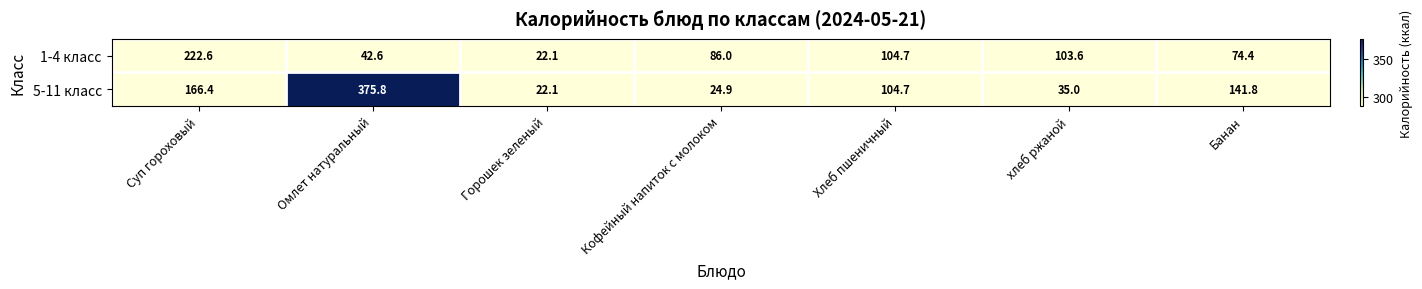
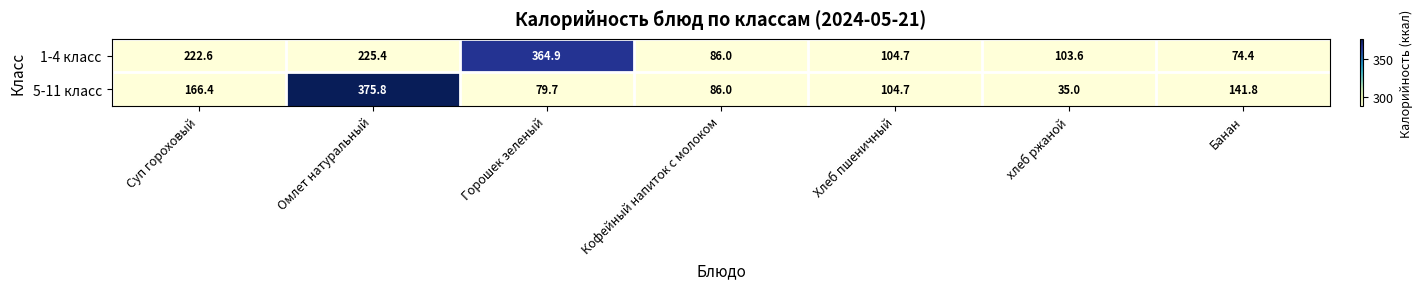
  {
    "1-4 класс": {
      "Суп гороховый": 222.6,
-     "Омлет натуральный": 42.6,
-     "Горошек зеленый": 22.1,
+     "Омлет натуральный": 225.4,
+     "Горошек зеленый": 364.9,
      "Кофейный напиток с молоком": 86.0,
      "Хлеб пшеничный": 104.7,
      "хлеб ржаной": 103.6,
      "Банан": 74.4
    },
    "5-11 класс": {
      "Суп гороховый": 166.4,
      "Омлет натуральный": 375.8,
-     "Горошек зеленый": 22.1,
-     "Кофейный напиток с молоком": 24.9,
+     "Горошек зеленый": 79.7,
+     "Кофейный напиток с молоком": 86.0,
      "Хлеб пшеничный": 104.7,
      "хлеб ржаной": 35.0,
      "Банан": 141.8
    }
  }
